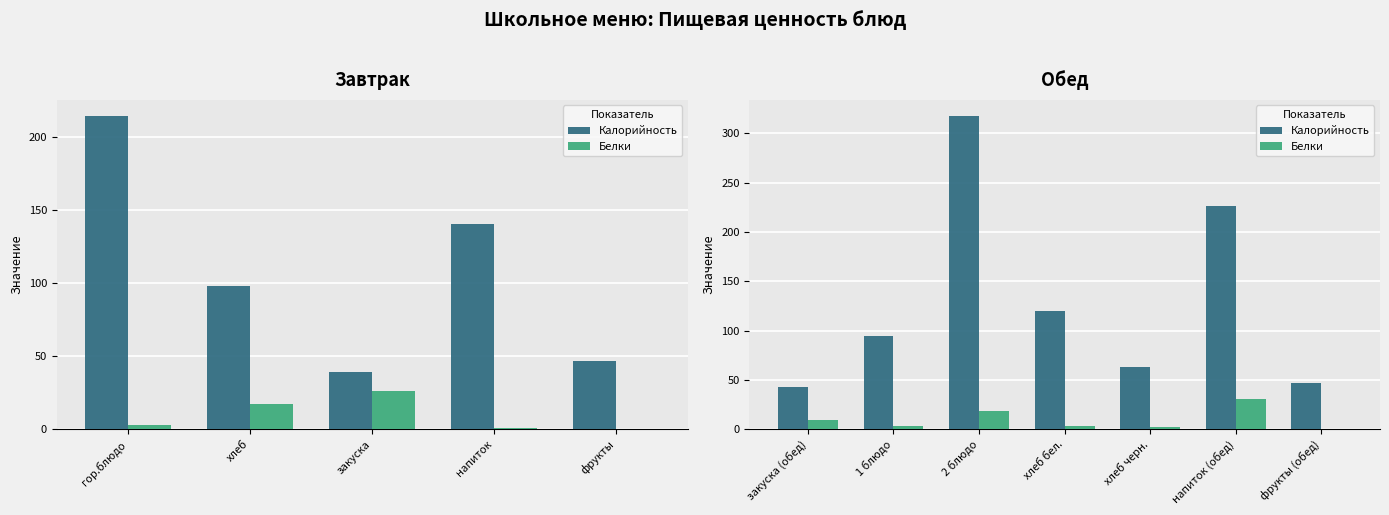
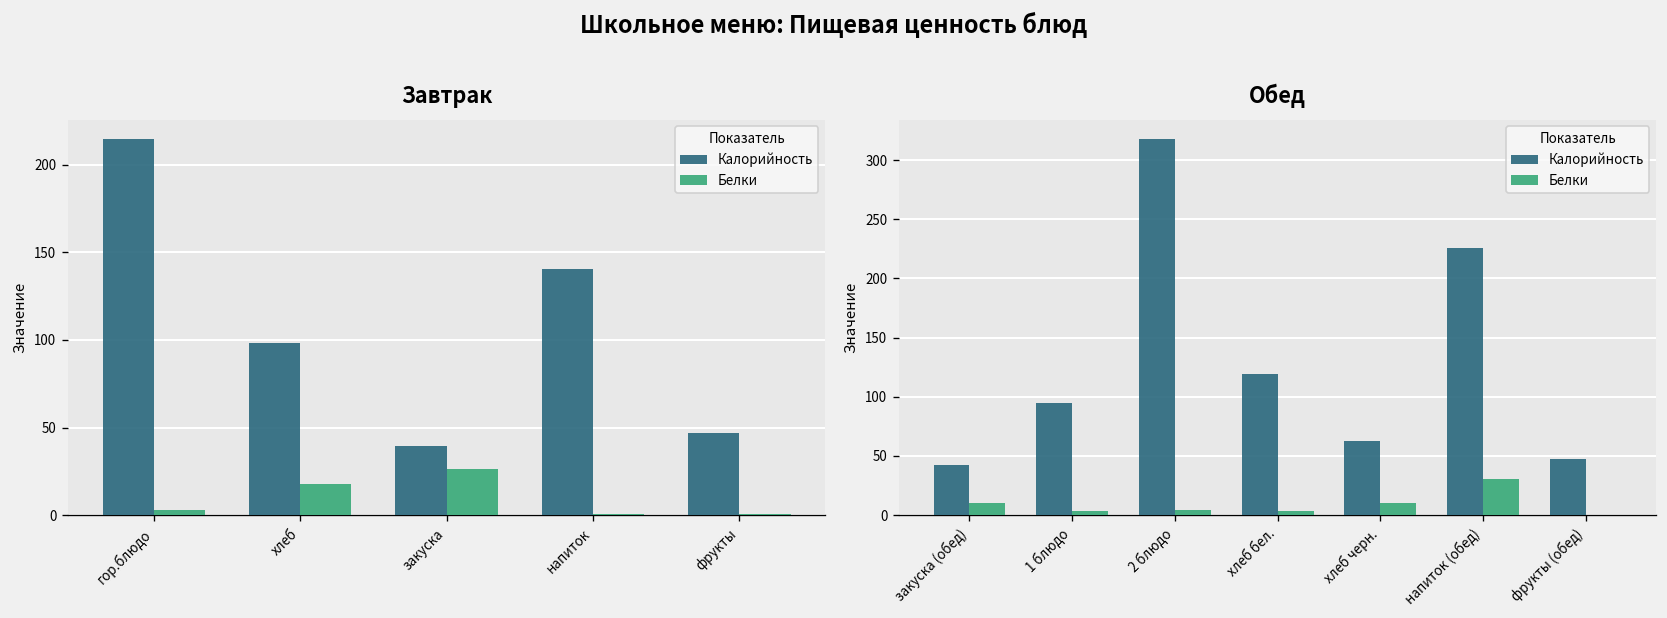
  {
    "Завтрак": {
      "Калорийность": {
        "гор.блюдо": 215,
        "хлеб": 98,
        "закуска": 39,
        "напиток": 141,
        "фрукты": 47
      },
      "Белки": {
        "гор.блюдо": 3,
        "хлеб": 18,
        "закуска": 26
      }
    },
    "Обед": {
      "Калорийность": {
        "закуска (обед)": 40,
        "1 блюдо": 90,
        "2 блюдо": 320,
        "хлеб бел.": 120,
        "хлеб черн.": 60,
        "напиток (обед)": 230,
        "фрукты (обед)": 50
      },
      "Белки": {
        "закуска (обед)": 10,
        "1 блюдо": 0,
-       "2 блюдо": 20,
+       "2 блюдо": 0,
        "хлеб бел.": 0,
-       "хлеб черн.": 0,
+       "хлеб черн.": 10,
        "напиток (обед)": 30
      }
    }
  }
